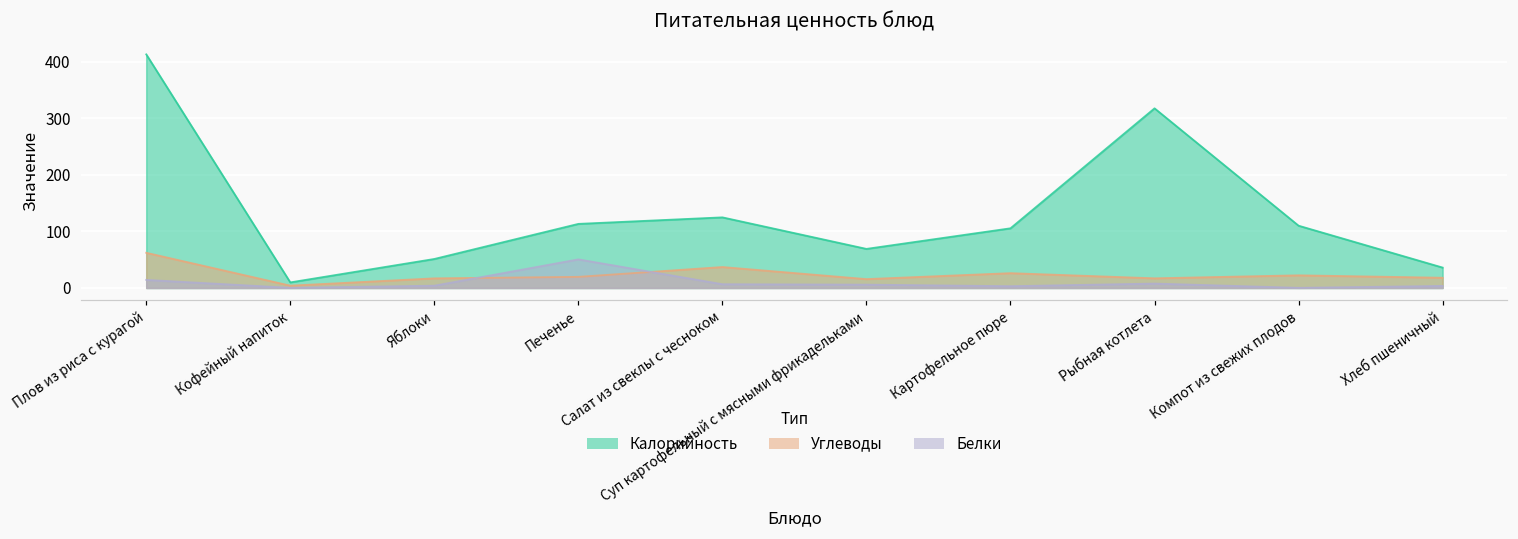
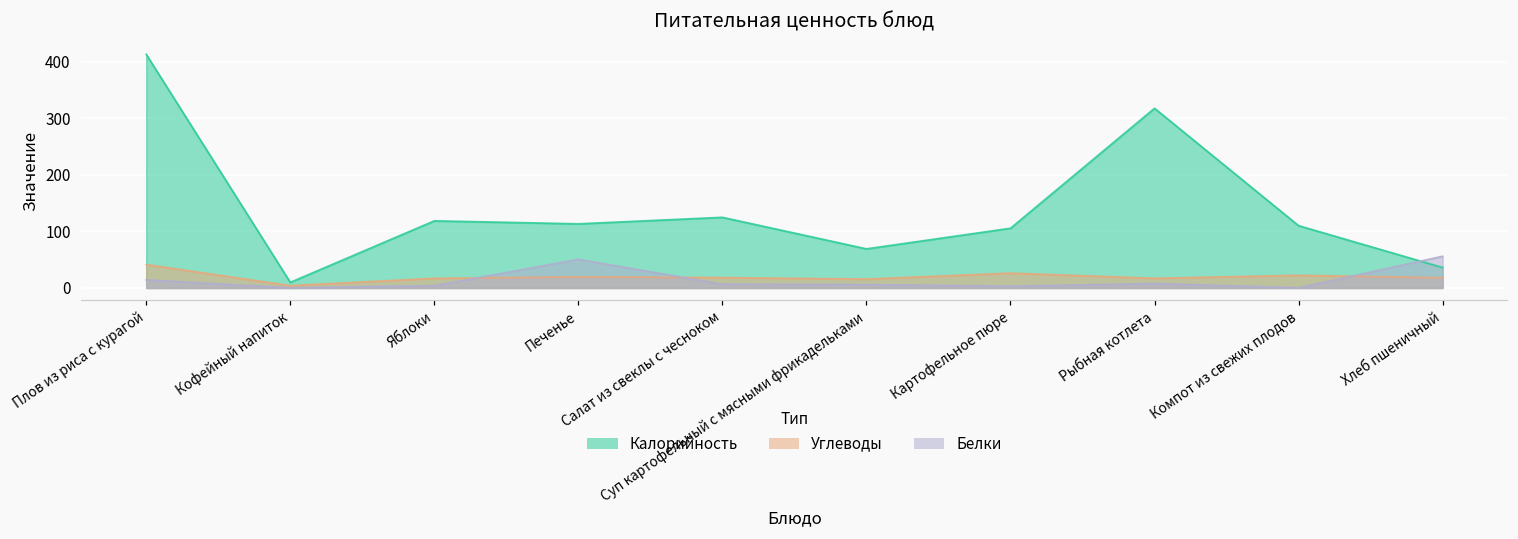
  {
    "Калорийность": {
      "Плов из риса с курагой": 410,
      "Кофейный напиток": 10,
-     "Яблоки": 50,
+     "Яблоки": 120,
      "Печенье": 110,
      "Салат из свеклы с чесноком": 120,
      "Суп картофельный с мясными фрикадельками": 70,
      "Картофельное пюре": 110,
      "Рыбная котлета": 320,
      "Компот из свежих плодов": 110,
      "Хлеб пшеничный": 40
    },
    "Углеводы": {
-     "Плов из риса с курагой": 60,
+     "Плов из риса с курагой": 40,
      "Яблоки": 20,
      "Печенье": 20,
-     "Салат из свеклы с чесноком": 40,
+     "Салат из свеклы с чесноком": 20,
      "Суп картофельный с мясными фрикадельками": 20,
      "Картофельное пюре": 30,
      "Рыбная котлета": 20,
      "Компот из свежих плодов": 20,
      "Хлеб пшеничный": 20
    },
    "Белки": {
      "Плов из риса с курагой": 10,
      "Яблоки": 0,
      "Печенье": 50,
      "Салат из свеклы с чесноком": 10,
      "Суп картофельный с мясными фрикадельками": 10,
      "Картофельное пюре": 0,
      "Рыбная котлета": 10,
      "Компот из свежих плодов": 0,
-     "Хлеб пшеничный": 0
+     "Хлеб пшеничный": 60
    }
  }
